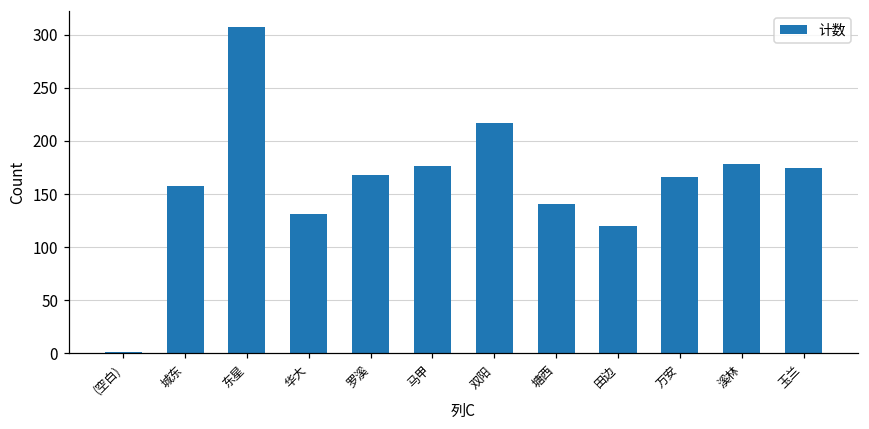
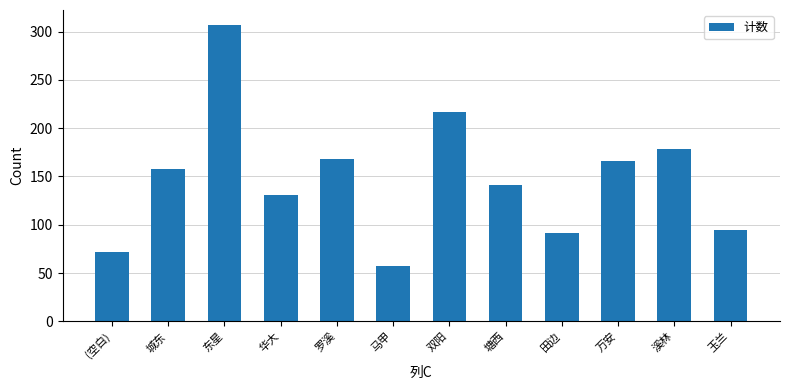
  {
-   "(空白)": 0,
+   "(空白)": 70,
    "城东": 160,
    "东星": 310,
    "华大": 130,
    "罗溪": 170,
-   "马甲": 180,
+   "马甲": 60,
    "双阳": 220,
    "塘西": 140,
-   "田边": 120,
+   "田边": 90,
    "万安": 170,
    "溪林": 180,
-   "玉兰": 180
+   "玉兰": 100
  }
